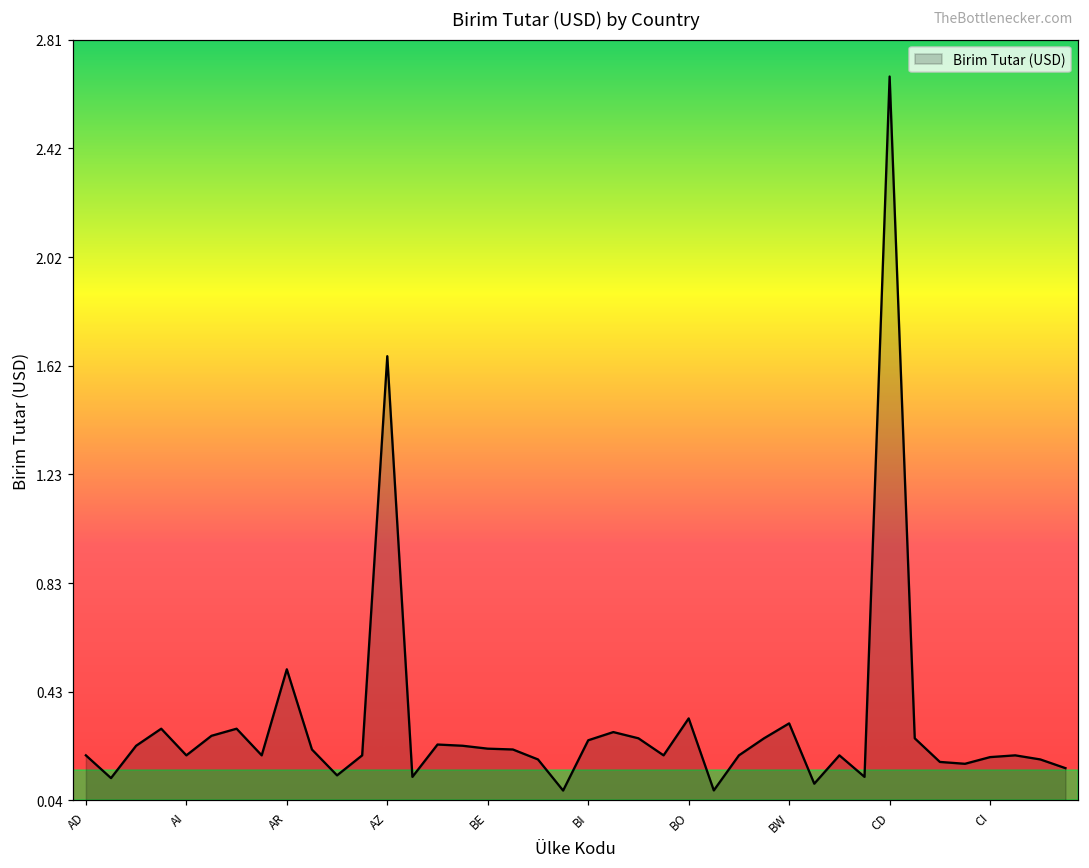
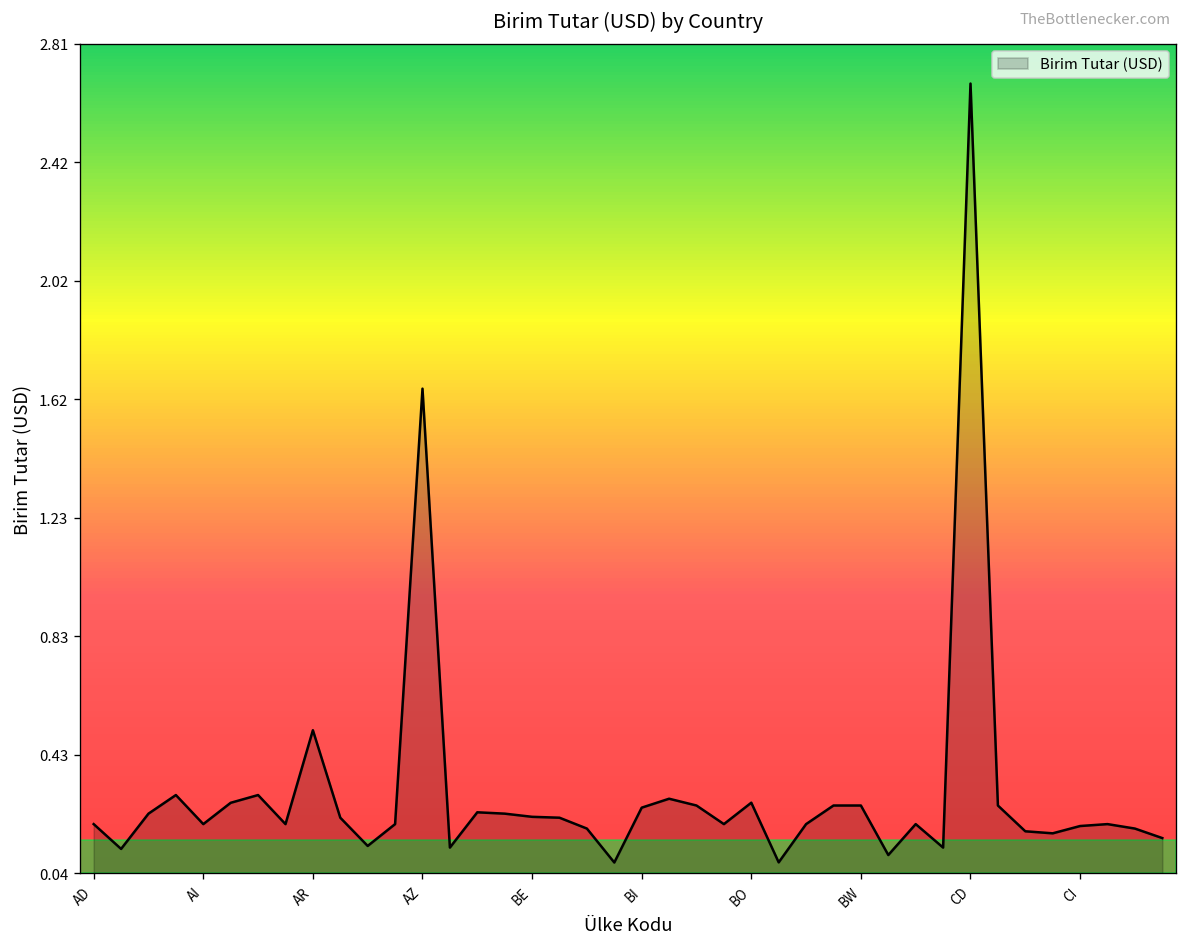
  {
    "AD": 0.20,
    "AI": 0.20,
    "AR": 0.52,
    "AZ": 1.66,
    "BE": 0.23,
    "BI": 0.26,
-   "BO": 0.34,
-   "BW": 0.32,
+   "BO": 0.27,
+   "BW": 0.26,
    "CD": 2.68,
    "CI": 0.19
  }
